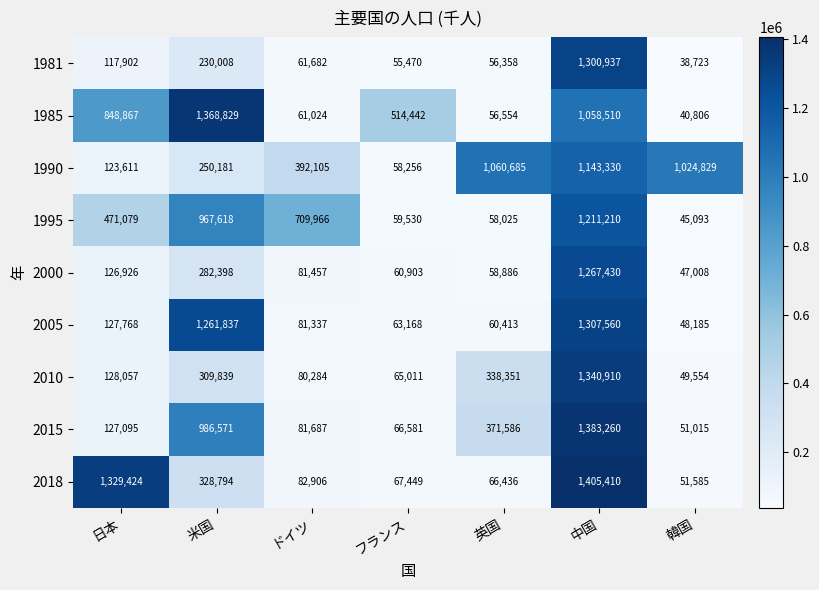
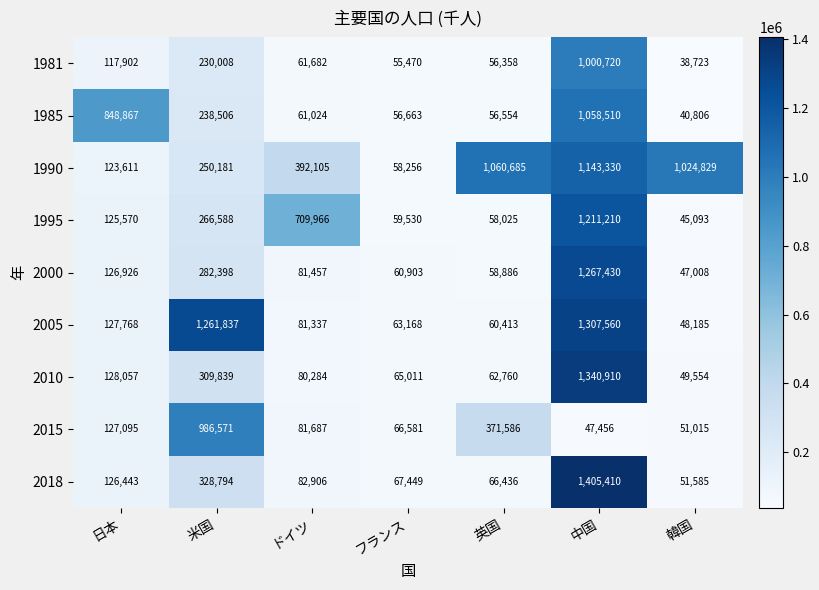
  {
    "1981": {
      "日本": "117,902",
      "米国": "230,008",
      "ドイツ": "61,682",
      "フランス": "55,470",
      "英国": "56,358",
-     "中国": "1,300,937",
+     "中国": "1,000,720",
      "韓国": "38,723"
    },
    "1985": {
      "日本": "848,867",
-     "米国": "1,368,829",
+     "米国": "238,506",
      "ドイツ": "61,024",
-     "フランス": "514,442",
+     "フランス": "56,663",
      "英国": "56,554",
      "中国": "1,058,510",
      "韓国": "40,806"
    },
    "1990": {
      "日本": "123,611",
      "米国": "250,181",
      "ドイツ": "392,105",
      "フランス": "58,256",
      "英国": "1,060,685",
      "中国": "1,143,330",
      "韓国": "1,024,829"
    },
    "1995": {
-     "日本": "471,079",
-     "米国": "967,618",
+     "日本": "125,570",
+     "米国": "266,588",
      "ドイツ": "709,966",
      "フランス": "59,530",
      "英国": "58,025",
      "中国": "1,211,210",
      "韓国": "45,093"
    },
    "2000": {
      "日本": "126,926",
      "米国": "282,398",
      "ドイツ": "81,457",
      "フランス": "60,903",
      "英国": "58,886",
      "中国": "1,267,430",
      "韓国": "47,008"
    },
    "2005": {
      "日本": "127,768",
      "米国": "1,261,837",
      "ドイツ": "81,337",
      "フランス": "63,168",
      "英国": "60,413",
      "中国": "1,307,560",
      "韓国": "48,185"
    },
    "2010": {
      "日本": "128,057",
      "米国": "309,839",
      "ドイツ": "80,284",
      "フランス": "65,011",
-     "英国": "338,351",
+     "英国": "62,760",
      "中国": "1,340,910",
      "韓国": "49,554"
    },
    "2015": {
      "日本": "127,095",
      "米国": "986,571",
      "ドイツ": "81,687",
      "フランス": "66,581",
      "英国": "371,586",
-     "中国": "1,383,260",
+     "中国": "47,456",
      "韓国": "51,015"
    },
    "2018": {
-     "日本": "1,329,424",
+     "日本": "126,443",
      "米国": "328,794",
      "ドイツ": "82,906",
      "フランス": "67,449",
      "英国": "66,436",
      "中国": "1,405,410",
      "韓国": "51,585"
    }
  }
